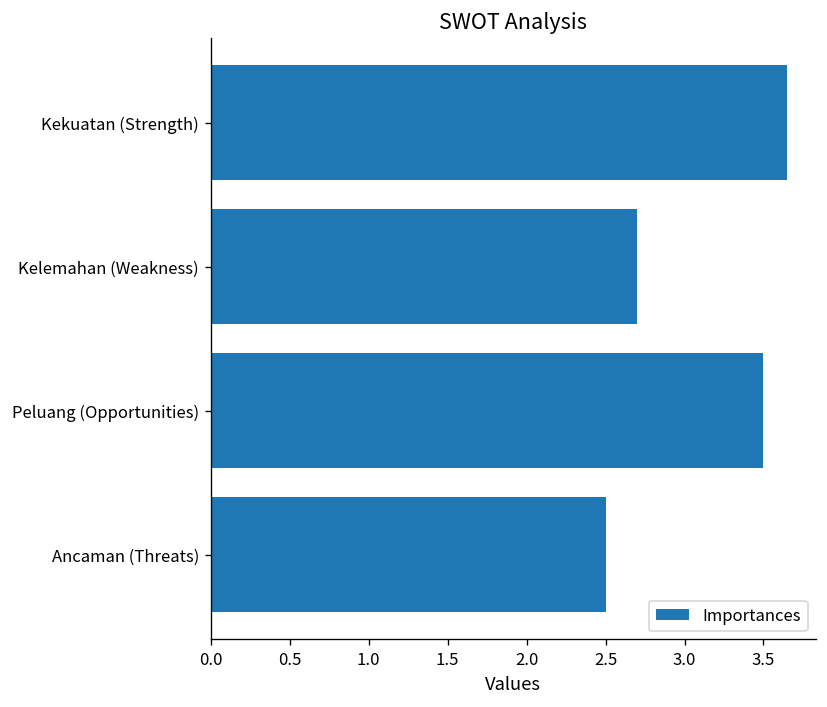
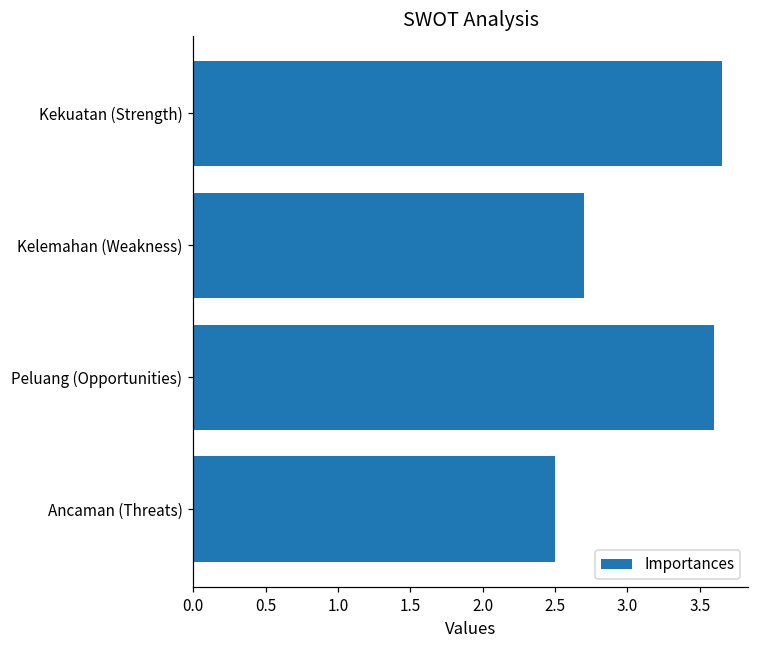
  {
    "Kekuatan (Strength)": 3.65,
    "Kelemahan (Weakness)": 2.7,
-   "Peluang (Opportunities)": 3.5,
+   "Peluang (Opportunities)": 3.6,
    "Ancaman (Threats)": 2.5
  }
